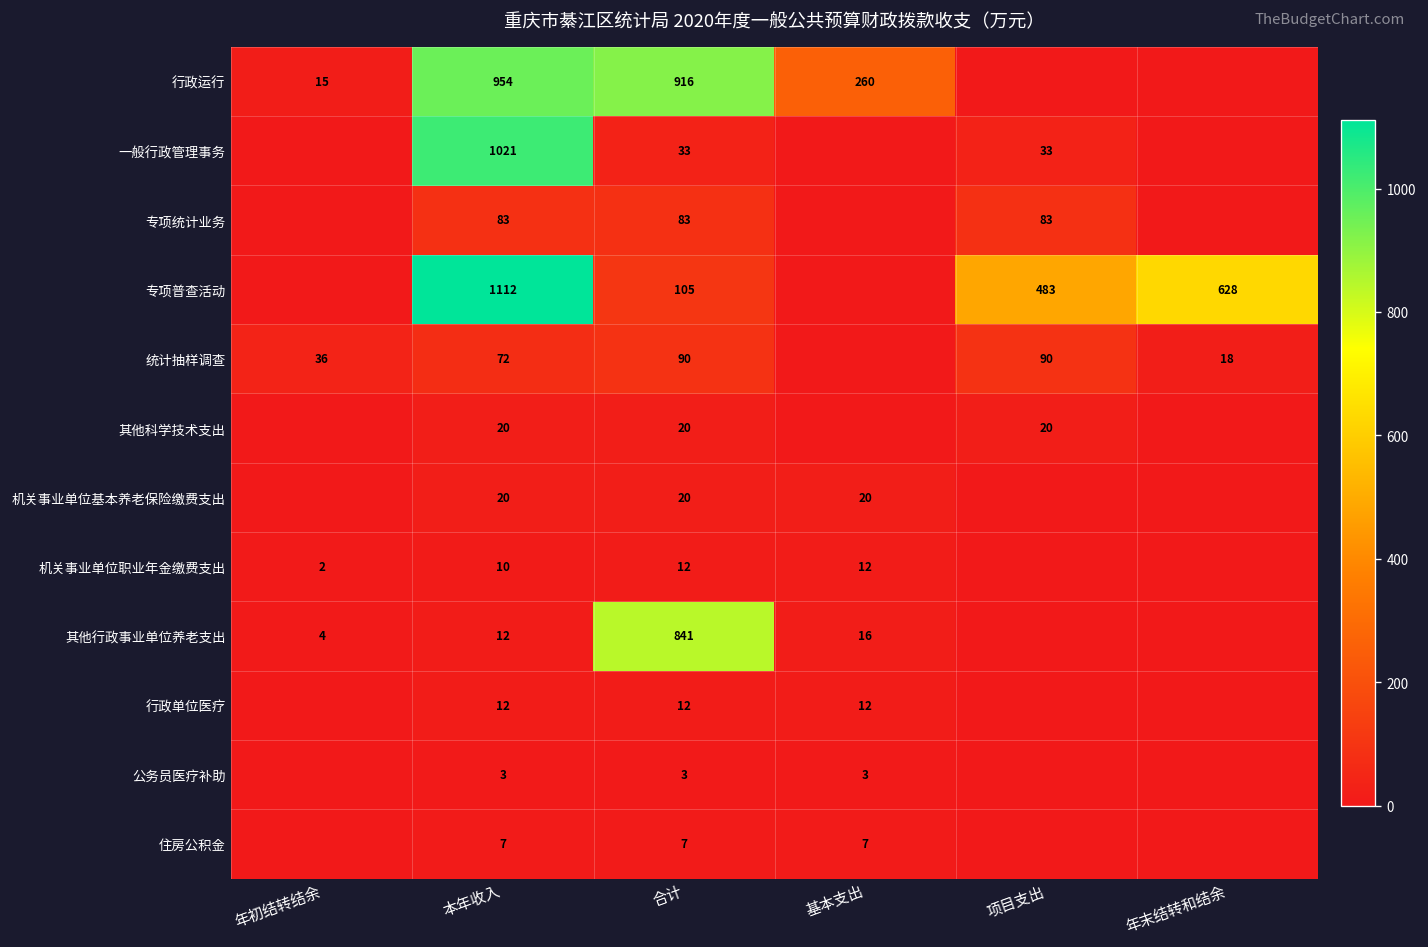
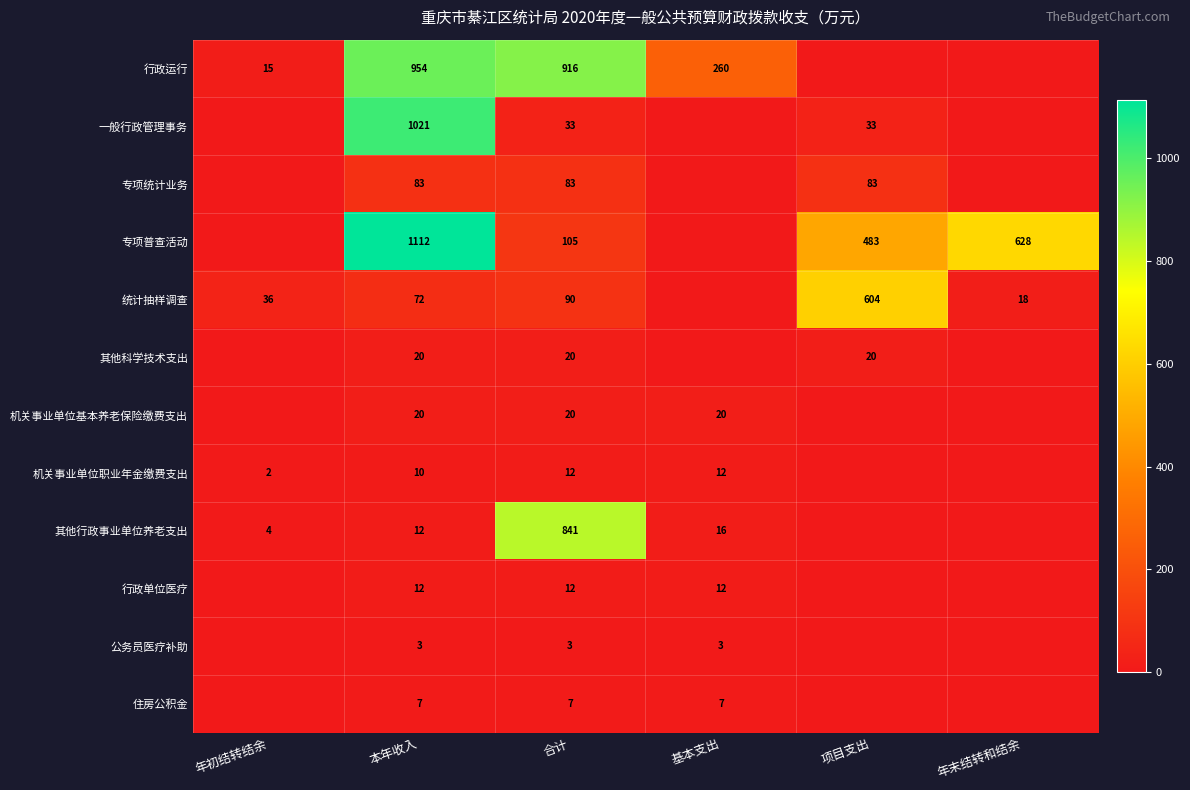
  {
    "行政运行": {
      "年初结转结余": 15,
      "本年收入": 954,
      "合计": 916,
      "基本支出": 260
    },
    "一般行政管理事务": {
      "本年收入": 1021,
      "合计": 33,
      "项目支出": 33
    },
    "专项统计业务": {
      "本年收入": 83,
      "合计": 83,
      "项目支出": 83
    },
    "专项普查活动": {
      "本年收入": 1112,
      "合计": 105,
      "项目支出": 483,
      "年末结转和结余": 628
    },
    "统计抽样调查": {
      "年初结转结余": 36,
      "本年收入": 72,
      "合计": 90,
-     "项目支出": 90,
+     "项目支出": 604,
      "年末结转和结余": 18
    },
    "其他科学技术支出": {
      "本年收入": 20,
      "合计": 20,
      "项目支出": 20
    },
    "机关事业单位基本养老保险缴费支出": {
      "本年收入": 20,
      "合计": 20,
      "基本支出": 20
    },
    "机关事业单位职业年金缴费支出": {
      "年初结转结余": 2,
      "本年收入": 10,
      "合计": 12,
      "基本支出": 12
    },
    "其他行政事业单位养老支出": {
      "年初结转结余": 4,
      "本年收入": 12,
      "合计": 841,
      "基本支出": 16
    },
    "行政单位医疗": {
      "本年收入": 12,
      "合计": 12,
      "基本支出": 12
    },
    "公务员医疗补助": {
      "本年收入": 3,
      "合计": 3,
      "基本支出": 3
    },
    "住房公积金": {
      "本年收入": 7,
      "合计": 7,
      "基本支出": 7
    }
  }
